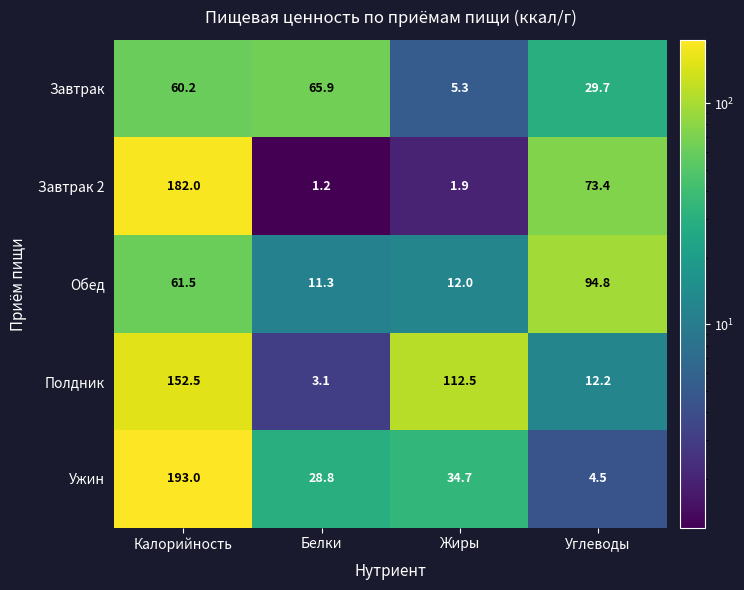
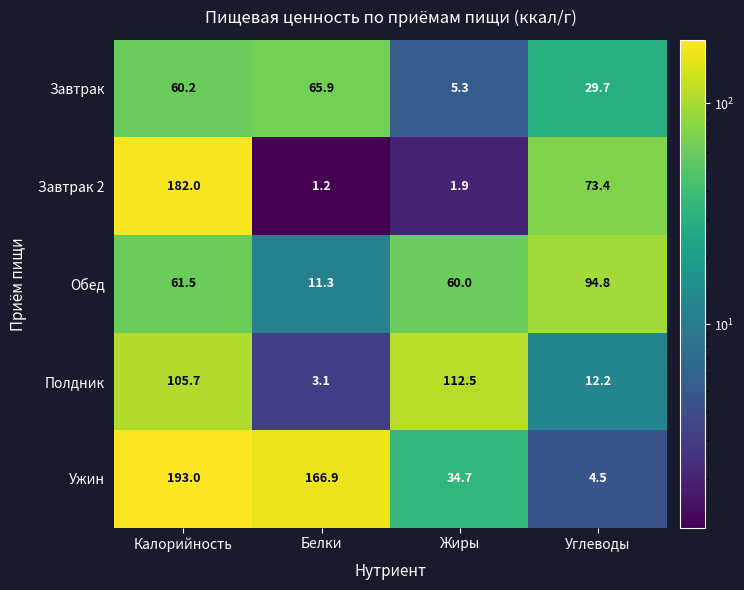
  {
    "Завтрак": {
      "Калорийность": 60.2,
      "Белки": 65.9,
      "Жиры": 5.3,
      "Углеводы": 29.7
    },
    "Завтрак 2": {
      "Калорийность": 182.0,
      "Белки": 1.2,
      "Жиры": 1.9,
      "Углеводы": 73.4
    },
    "Обед": {
      "Калорийность": 61.5,
      "Белки": 11.3,
-     "Жиры": 12.0,
+     "Жиры": 60.0,
      "Углеводы": 94.8
    },
    "Полдник": {
-     "Калорийность": 152.5,
+     "Калорийность": 105.7,
      "Белки": 3.1,
      "Жиры": 112.5,
      "Углеводы": 12.2
    },
    "Ужин": {
      "Калорийность": 193.0,
-     "Белки": 28.8,
+     "Белки": 166.9,
      "Жиры": 34.7,
      "Углеводы": 4.5
    }
  }
